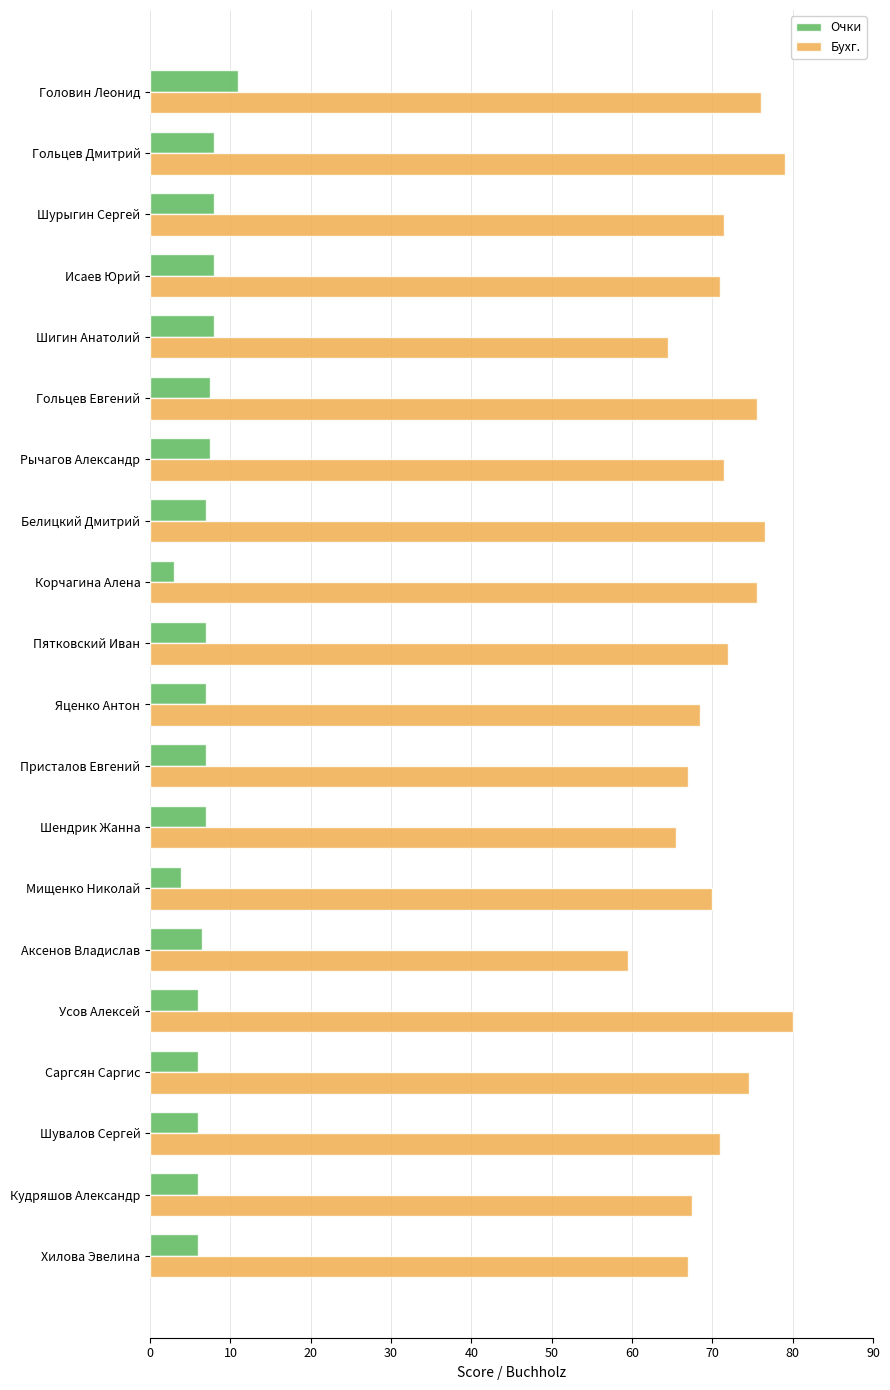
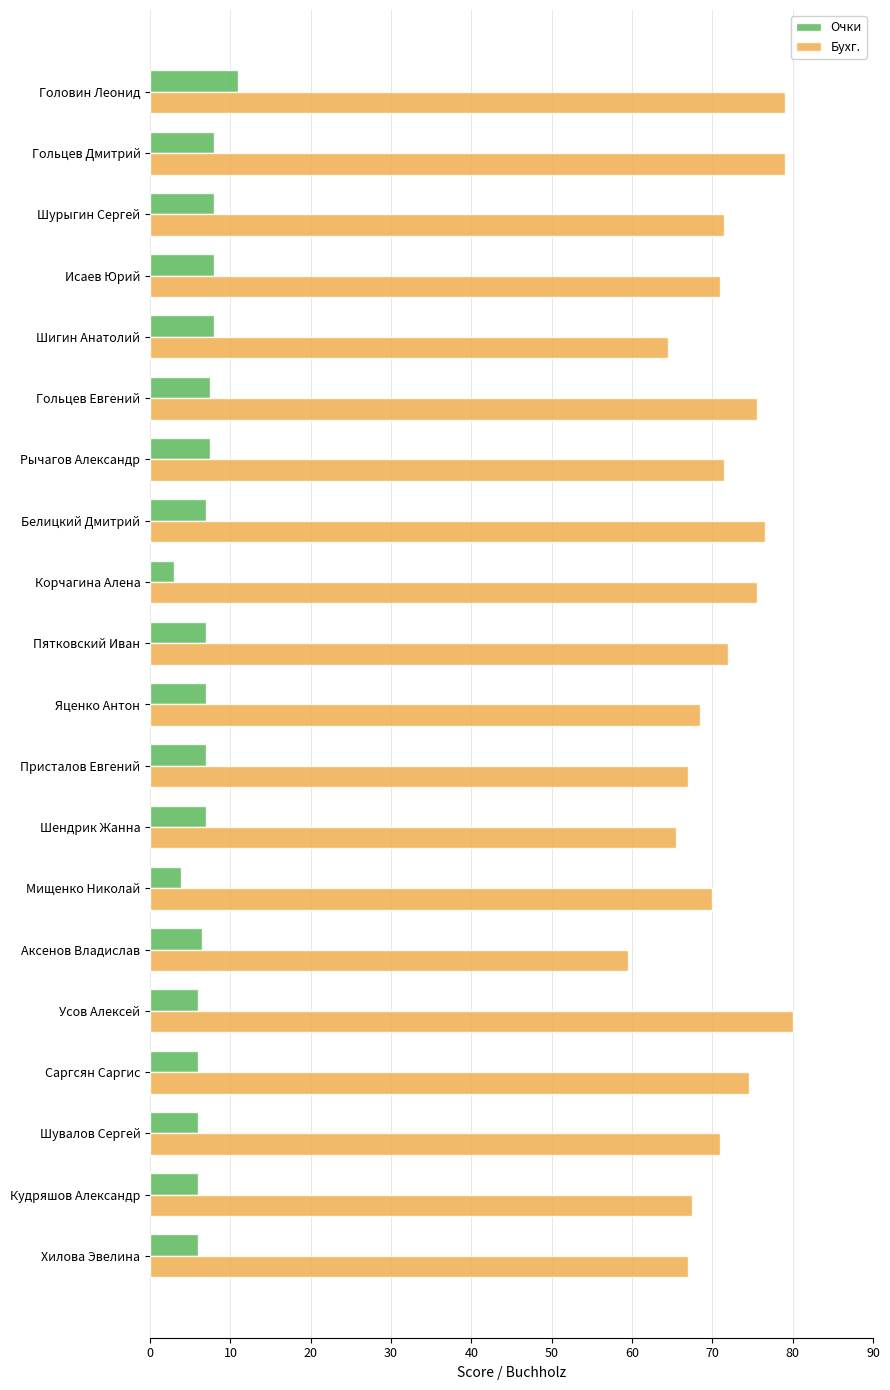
  {
    "Очки": {
      "Головин Леонид": 11,
      "Гольцев Дмитрий": 8,
      "Шурыгин Сергей": 8,
      "Исаев Юрий": 8,
      "Шигин Анатолий": 8,
      "Гольцев Евгений": 8,
      "Рычагов Александр": 8,
      "Белицкий Дмитрий": 7,
      "Корчагина Алена": 3,
      "Пятковский Иван": 7,
      "Яценко Антон": 7,
      "Присталов Евгений": 7,
      "Шендрик Жанна": 7,
      "Мищенко Николай": 4,
      "Аксенов Владислав": 7,
      "Усов Алексей": 6,
      "Саргсян Саргис": 6,
      "Шувалов Сергей": 6,
      "Кудряшов Александр": 6,
      "Хилова Эвелина": 6
    },
    "Бухг.": {
-     "Головин Леонид": 76,
+     "Головин Леонид": 79,
      "Гольцев Дмитрий": 79,
      "Шурыгин Сергей": 72,
      "Исаев Юрий": 71,
      "Шигин Анатолий": 65,
      "Гольцев Евгений": 76,
      "Рычагов Александр": 72,
      "Белицкий Дмитрий": 77,
      "Корчагина Алена": 76,
      "Пятковский Иван": 72,
      "Яценко Антон": 69,
      "Присталов Евгений": 67,
      "Шендрик Жанна": 66,
      "Мищенко Николай": 70,
      "Аксенов Владислав": 60,
      "Усов Алексей": 80,
      "Саргсян Саргис": 75,
      "Шувалов Сергей": 71,
      "Кудряшов Александр": 68,
      "Хилова Эвелина": 67
    }
  }
